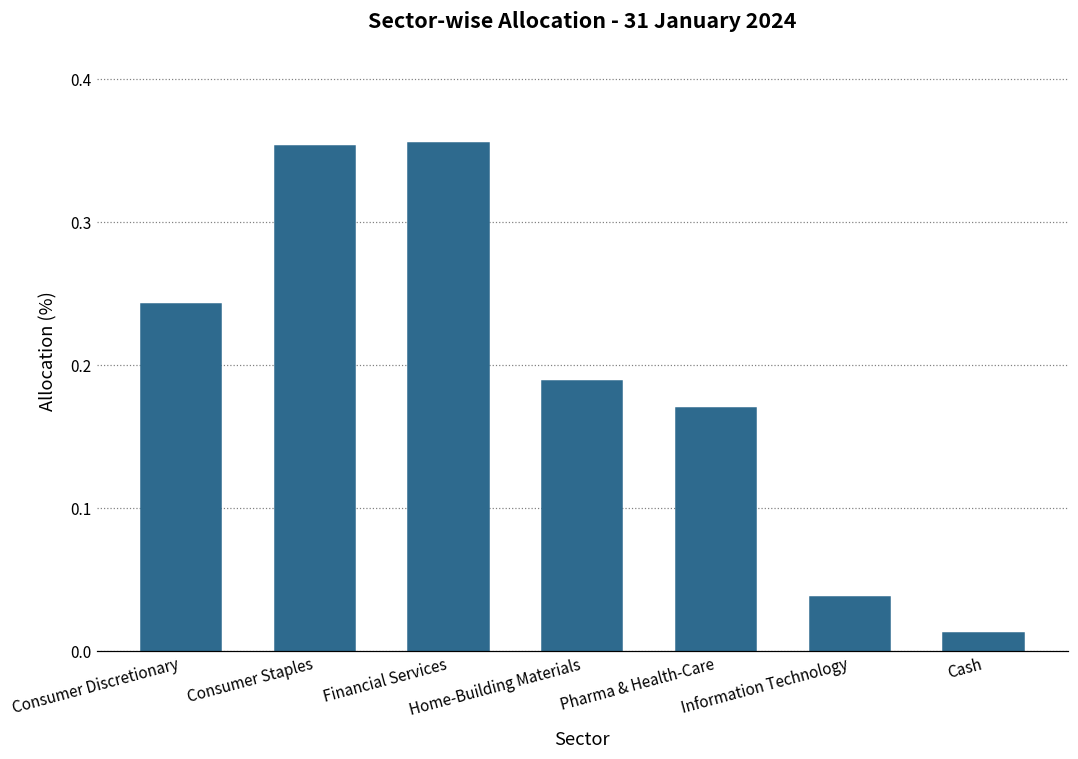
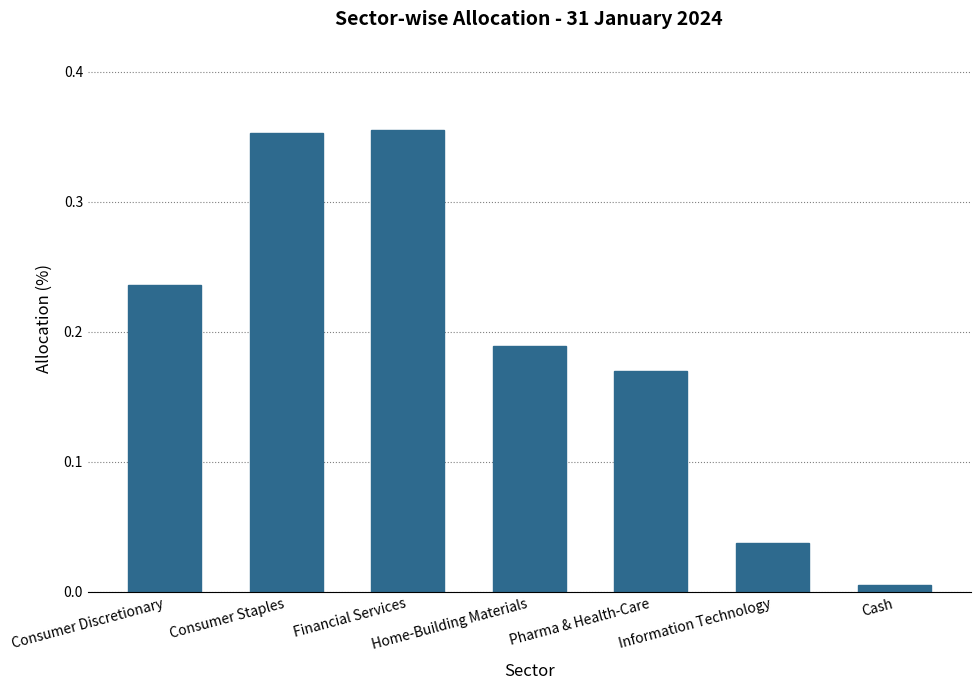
  {
-   "Consumer Discretionary": 0.243,
+   "Consumer Discretionary": 0.236,
    "Consumer Staples": 0.353,
    "Financial Services": 0.355,
    "Home-Building Materials": 0.189,
    "Pharma & Health-Care": 0.170,
    "Information Technology": 0.038,
-   "Cash": 0.013
+   "Cash": 0.005
  }
